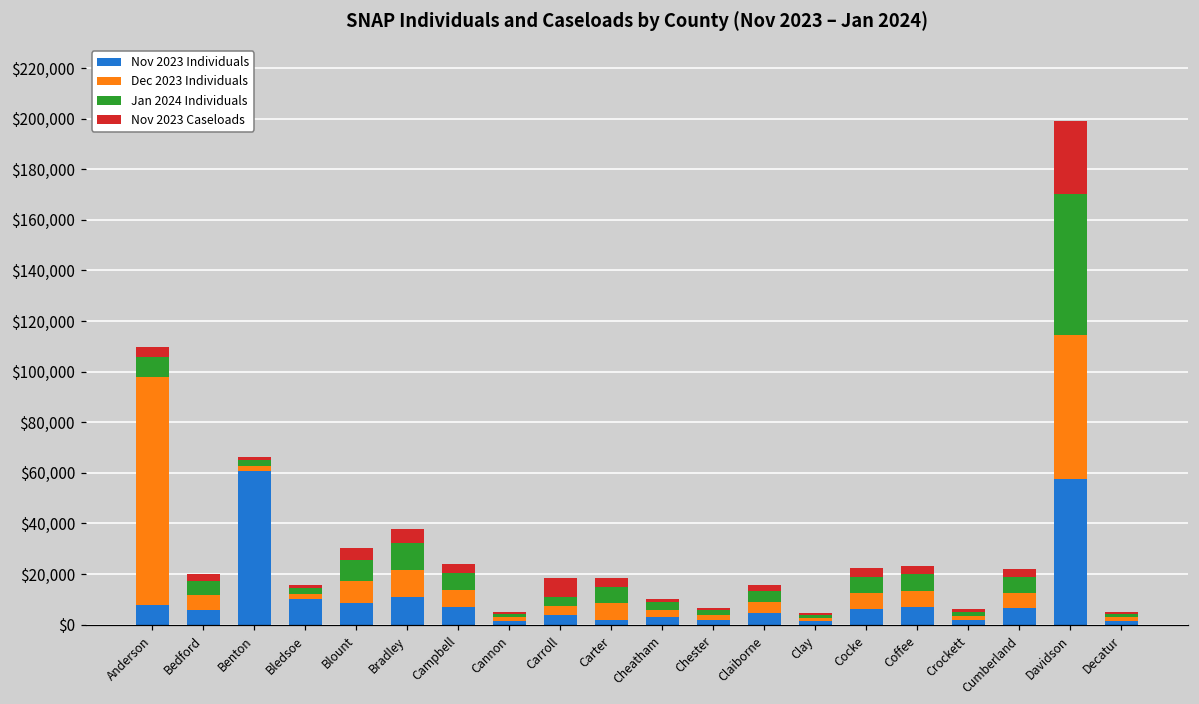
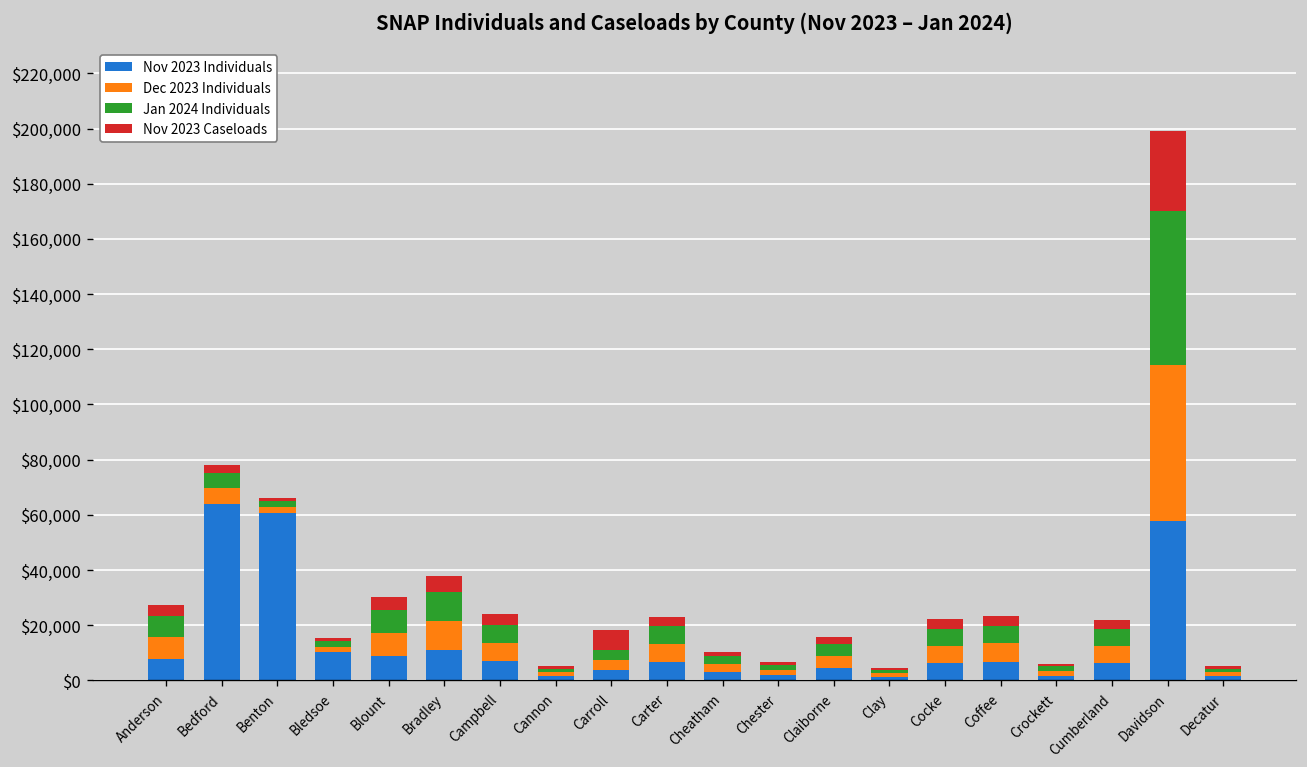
  {
    "Nov 2023 Individuals": {
      "Anderson": "$8,000",
-     "Bedford": "$6,000",
+     "Bedford": "$64,000",
      "Benton": "$61,000",
      "Bledsoe": "$10,000",
      "Blount": "$9,000",
      "Bradley": "$11,000",
      "Campbell": "$7,000",
      "Cannon": "$1,000",
      "Carroll": "$4,000",
-     "Carter": "$2,000",
+     "Carter": "$7,000",
      "Cheatham": "$3,000",
      "Chester": "$2,000",
      "Claiborne": "$4,000",
      "Clay": "$1,000",
      "Cocke": "$6,000",
      "Coffee": "$7,000",
      "Crockett": "$2,000",
      "Cumberland": "$6,000",
      "Davidson": "$58,000",
      "Decatur": "$1,000"
    },
    "Dec 2023 Individuals": {
-     "Anderson": "$90,000",
+     "Anderson": "$8,000",
      "Bedford": "$6,000",
      "Benton": "$2,000",
      "Bledsoe": "$2,000",
      "Blount": "$9,000",
      "Bradley": "$11,000",
      "Campbell": "$7,000",
      "Cannon": "$1,000",
      "Carroll": "$4,000",
      "Carter": "$7,000",
      "Cheatham": "$3,000",
      "Chester": "$2,000",
      "Claiborne": "$4,000",
      "Clay": "$1,000",
      "Cocke": "$6,000",
      "Coffee": "$7,000",
      "Crockett": "$2,000",
      "Cumberland": "$6,000",
      "Davidson": "$57,000",
      "Decatur": "$1,000"
    },
    "Jan 2024 Individuals": {
      "Anderson": "$8,000",
      "Bedford": "$6,000",
      "Benton": "$2,000",
      "Bledsoe": "$2,000",
      "Blount": "$8,000",
      "Bradley": "$11,000",
      "Campbell": "$7,000",
      "Cannon": "$1,000",
      "Carroll": "$4,000",
      "Carter": "$6,000",
      "Cheatham": "$3,000",
      "Chester": "$2,000",
      "Claiborne": "$4,000",
      "Clay": "$1,000",
      "Cocke": "$6,000",
      "Coffee": "$6,000",
      "Crockett": "$2,000",
      "Cumberland": "$6,000",
      "Davidson": "$56,000",
      "Decatur": "$1,000"
    },
    "Nov 2023 Caseloads": {
      "Anderson": "$4,000",
      "Bedford": "$3,000",
      "Benton": "$1,000",
      "Bledsoe": "$1,000",
      "Blount": "$5,000",
      "Bradley": "$6,000",
      "Campbell": "$4,000",
      "Carroll": "$7,000",
      "Carter": "$4,000",
      "Cheatham": "$1,000",
      "Claiborne": "$2,000",
      "Cocke": "$3,000",
      "Coffee": "$3,000",
      "Cumberland": "$3,000",
      "Davidson": "$29,000"
    }
  }
